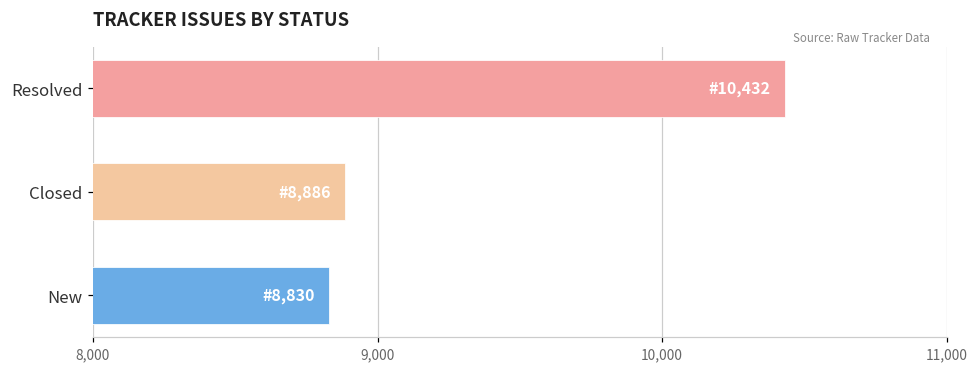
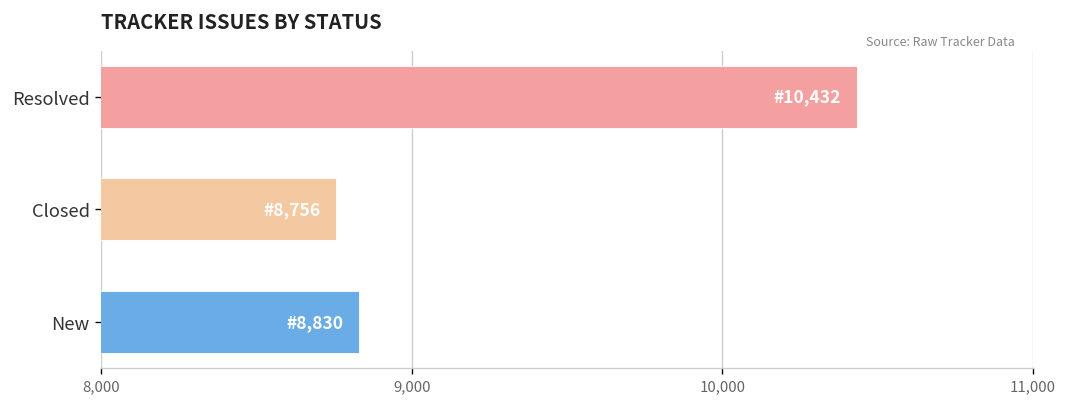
  {
    "Resolved": "10,432",
-   "Closed": "8,886",
+   "Closed": "8,756",
    "New": "8,830"
  }
